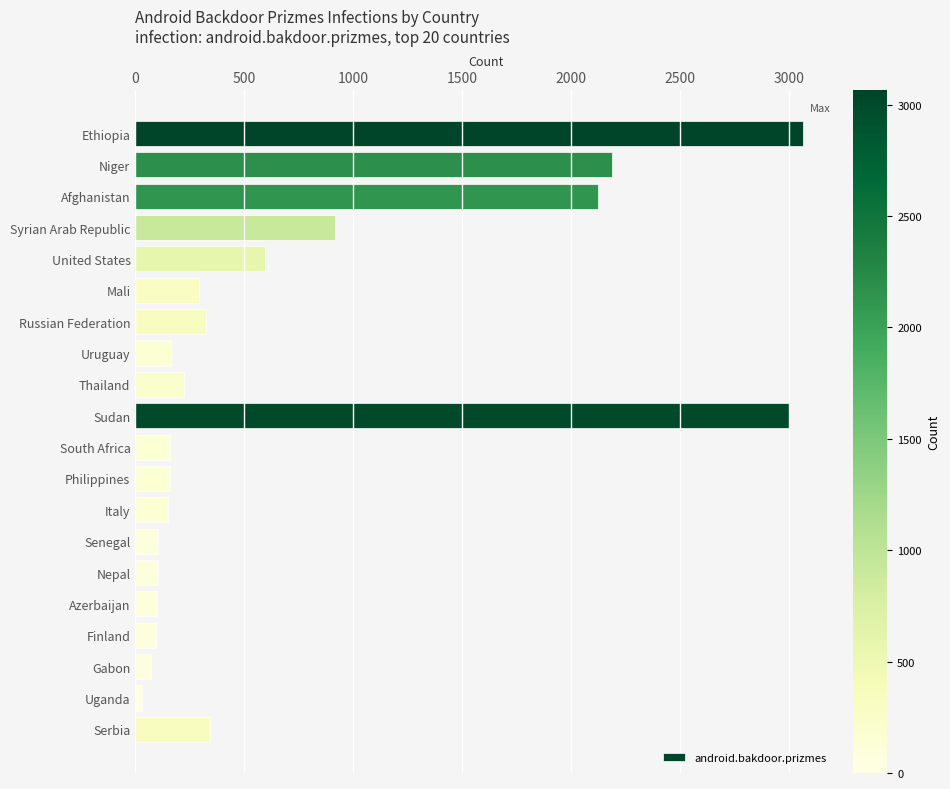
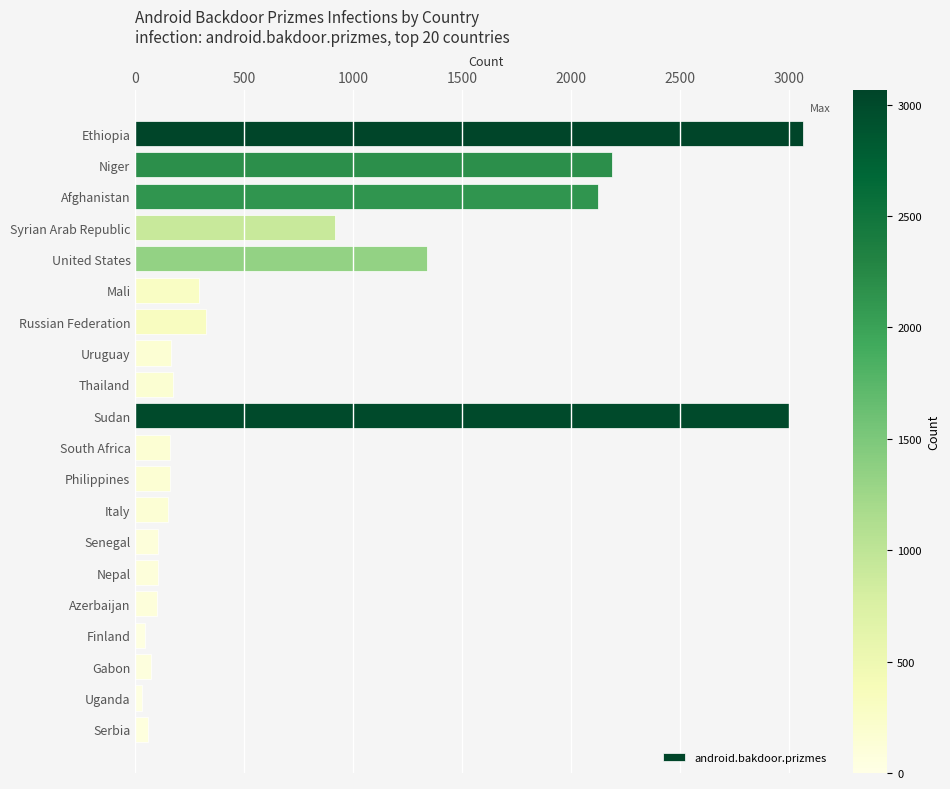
  {
    "Ethiopia": 3070,
    "Niger": 2190,
    "Afghanistan": 2120,
    "Syrian Arab Republic": 920,
-   "United States": 600,
+   "United States": 1340,
    "Mali": 290,
    "Russian Federation": 330,
    "Uruguay": 160,
-   "Thailand": 220,
+   "Thailand": 170,
    "Sudan": 3000,
    "South Africa": 160,
    "Philippines": 160,
    "Italy": 150,
    "Senegal": 110,
    "Nepal": 100,
    "Azerbaijan": 100,
-   "Finland": 100,
+   "Finland": 50,
    "Gabon": 70,
    "Uganda": 30,
-   "Serbia": 340
+   "Serbia": 60
  }
